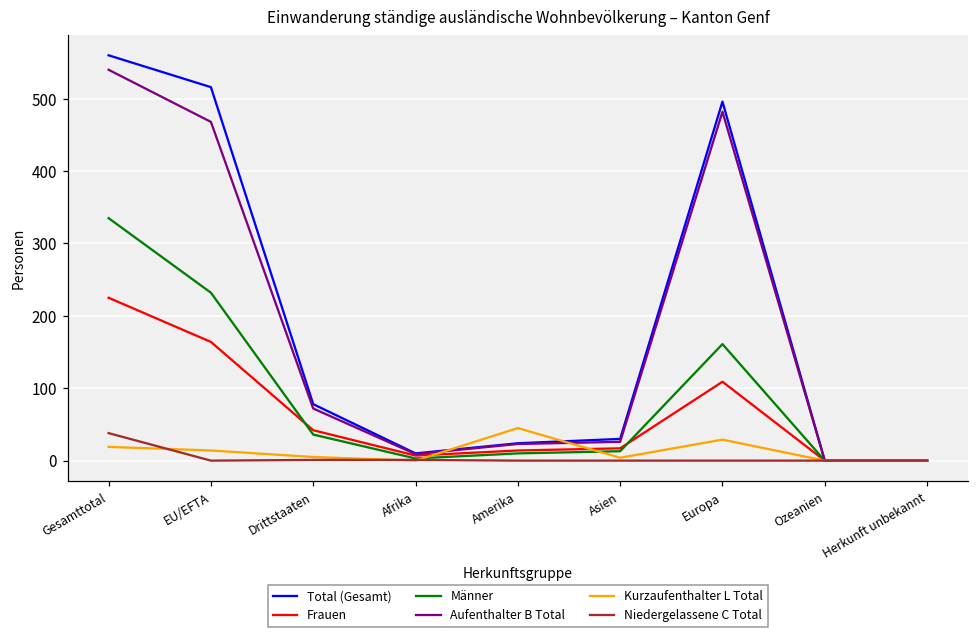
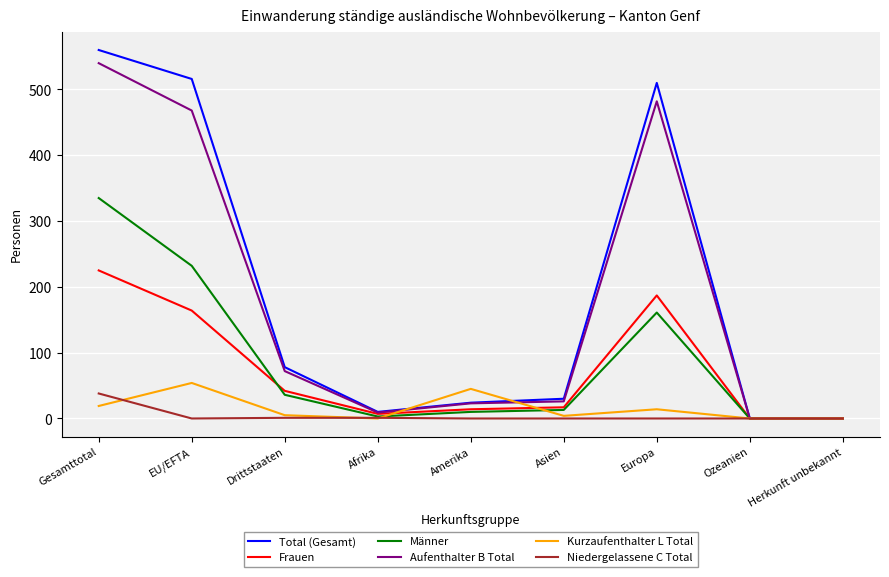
  {
    "Total (Gesamt)": {
      "Gesamttotal": 560,
      "EU/EFTA": 520,
      "Drittstaaten": 80,
      "Asien": 30,
-     "Europa": 500
+     "Europa": 510
    },
    "Frauen": {
      "Gesamttotal": 230,
      "EU/EFTA": 160,
      "Drittstaaten": 40,
      "Amerika": 10,
      "Asien": 20,
-     "Europa": 110
+     "Europa": 190
    },
    "Männer": {
      "Gesamttotal": 340,
      "EU/EFTA": 230,
      "Drittstaaten": 40,
      "Amerika": 10,
      "Asien": 10,
      "Europa": 160
    },
    "Aufenthalter B Total": {
      "Gesamttotal": 540,
      "EU/EFTA": 470,
      "Drittstaaten": 70,
      "Asien": 30,
      "Europa": 480
    },
    "Kurzaufenthalter L Total": {
      "Gesamttotal": 20,
-     "EU/EFTA": 10,
+     "EU/EFTA": 50,
      "Drittstaaten": 10,
      "Amerika": 50,
      "Asien": 0,
-     "Europa": 30
+     "Europa": 10
    },
    "Niedergelassene C Total": {
      "Gesamttotal": 40,
      "EU/EFTA": 0,
      "Drittstaaten": 0,
      "Amerika": 0,
      "Asien": 0,
      "Europa": 0
    }
  }
